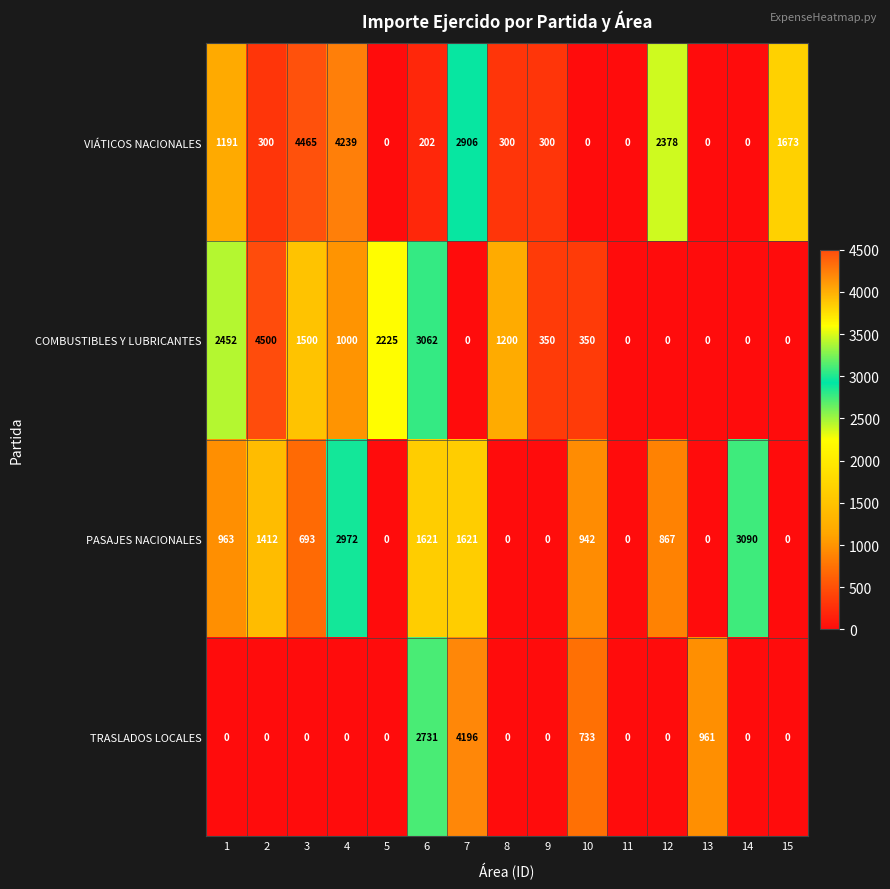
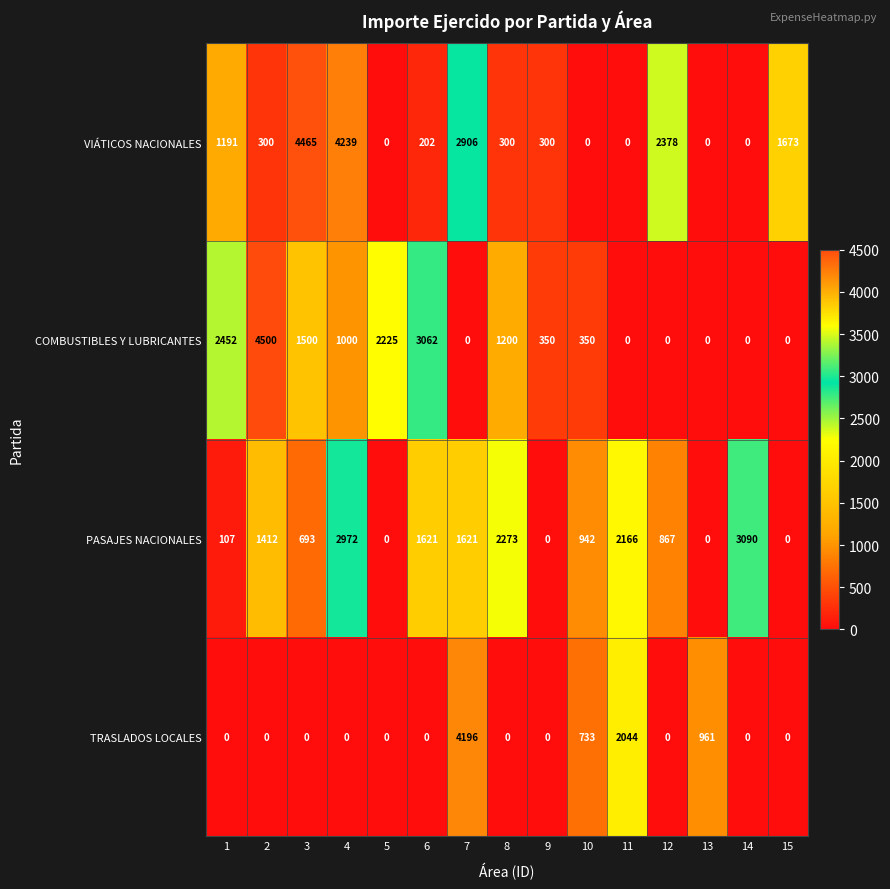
  {
    "VIÁTICOS NACIONALES": {
      "1": 1191,
      "2": 300,
      "3": 4465,
      "4": 4239,
      "5": 0,
      "6": 202,
      "7": 2906,
      "8": 300,
      "9": 300,
      "10": 0,
      "11": 0,
      "12": 2378,
      "13": 0,
      "14": 0,
      "15": 1673
    },
    "COMBUSTIBLES Y LUBRICANTES": {
      "1": 2452,
      "2": 4500,
      "3": 1500,
      "4": 1000,
      "5": 2225,
      "6": 3062,
      "7": 0,
      "8": 1200,
      "9": 350,
      "10": 350,
      "11": 0,
      "12": 0,
      "13": 0,
      "14": 0,
      "15": 0
    },
    "PASAJES NACIONALES": {
-     "1": 963,
+     "1": 107,
      "2": 1412,
      "3": 693,
      "4": 2972,
      "5": 0,
      "6": 1621,
      "7": 1621,
-     "8": 0,
+     "8": 2273,
      "9": 0,
      "10": 942,
-     "11": 0,
+     "11": 2166,
      "12": 867,
      "13": 0,
      "14": 3090,
      "15": 0
    },
    "TRASLADOS LOCALES": {
      "1": 0,
      "2": 0,
      "3": 0,
      "4": 0,
      "5": 0,
-     "6": 2731,
+     "6": 0,
      "7": 4196,
      "8": 0,
      "9": 0,
      "10": 733,
-     "11": 0,
+     "11": 2044,
      "12": 0,
      "13": 961,
      "14": 0,
      "15": 0
    }
  }
